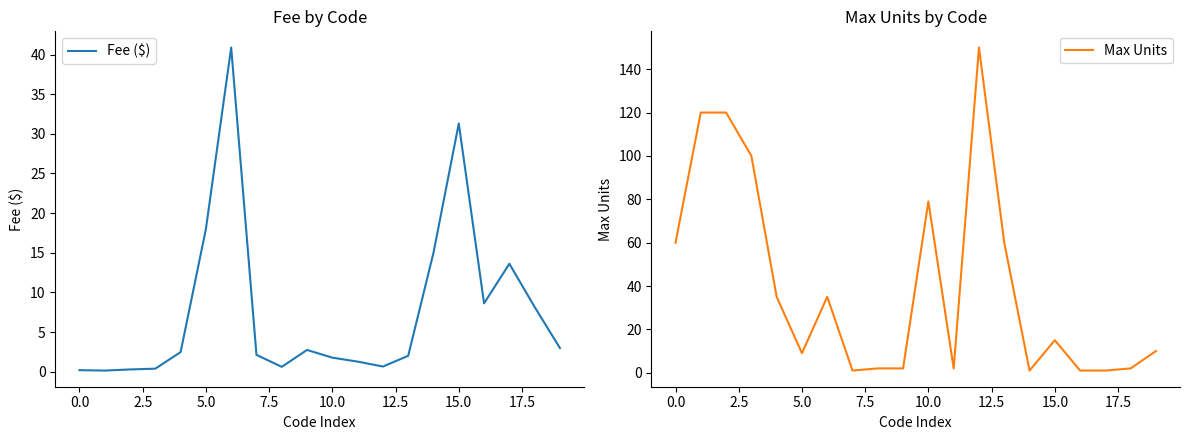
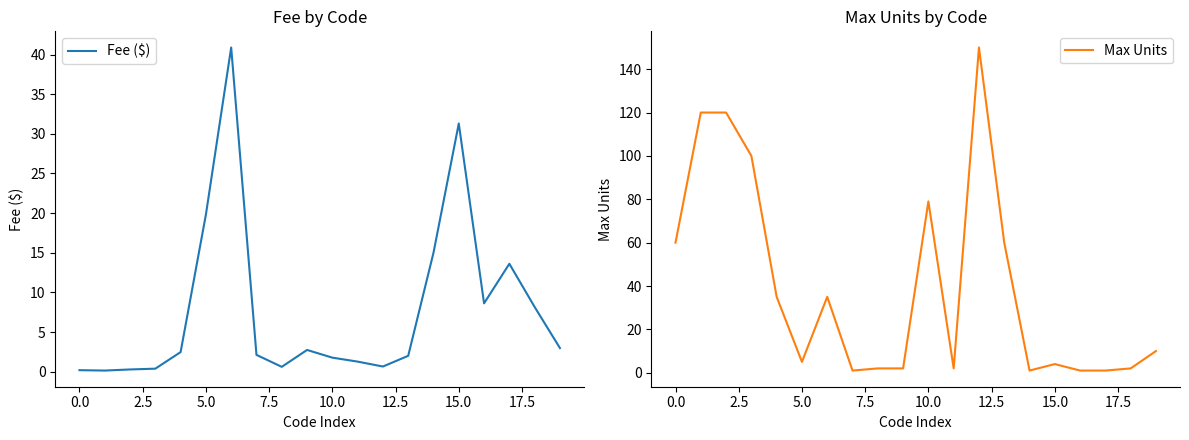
  {
    "Fee by Code": {
      "0.0": 0,
-     "5.0": 18,
+     "5.0": 20,
      "10.0": 2,
      "15.0": 31
    },
    "Max Units by Code": {
      "0.0": 60,
-     "5.0": 9,
+     "5.0": 5,
      "10.0": 79,
-     "15.0": 15
+     "15.0": 4
    }
  }
